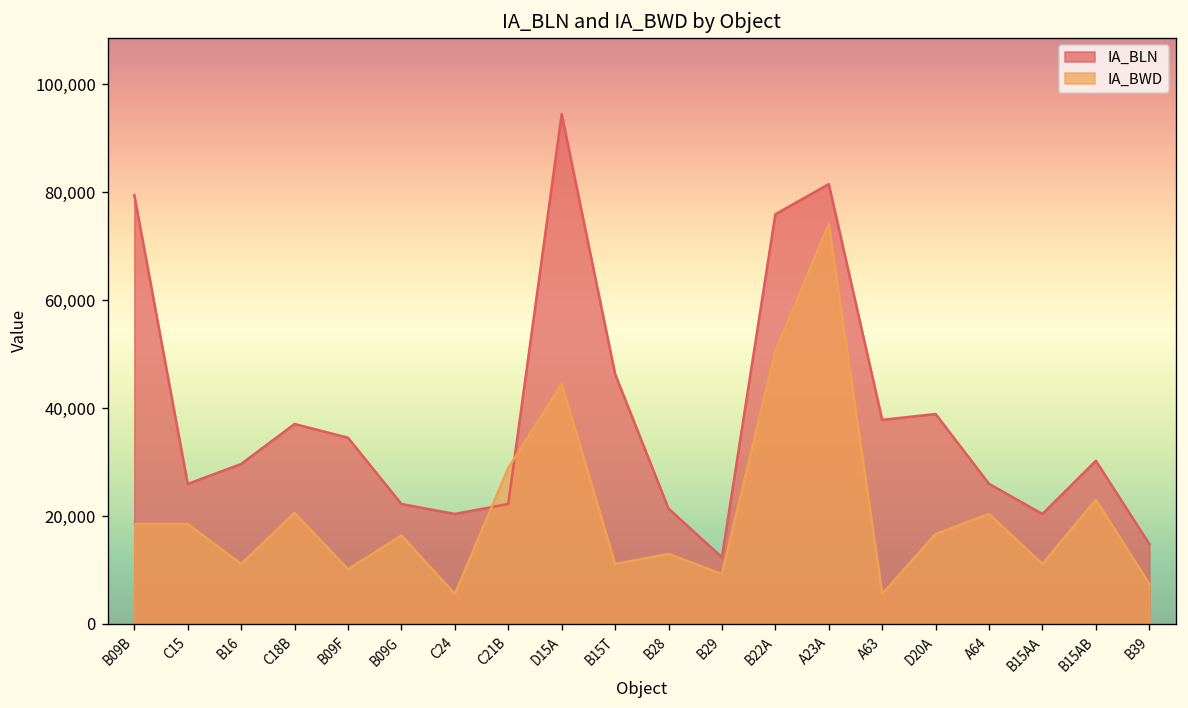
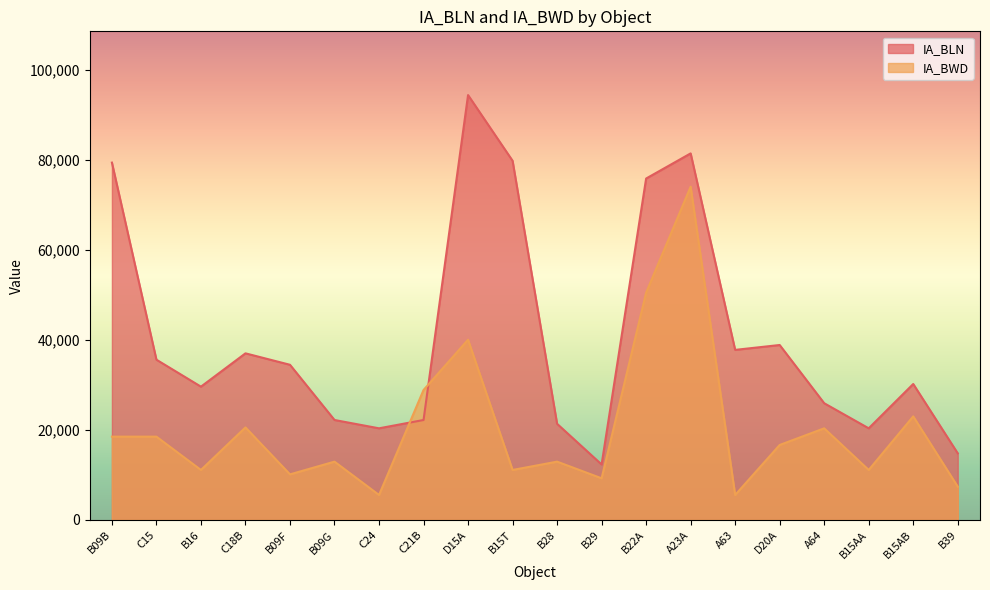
  {
    "IA_BLN": {
      "B09B": "79,000",
-     "C15": "26,000",
+     "C15": "36,000",
      "B16": "30,000",
      "C18B": "37,000",
      "B09F": "34,000",
      "B09G": "22,000",
      "C24": "20,000",
      "C21B": "22,000",
      "D15A": "94,000",
-     "B15T": "46,000",
+     "B15T": "80,000",
      "B28": "21,000",
      "B29": "12,000",
      "B22A": "76,000",
      "A23A": "81,000",
      "A63": "38,000",
      "D20A": "39,000",
      "A64": "26,000",
      "B15AA": "20,000",
      "B15AB": "30,000",
      "B39": "15,000"
    },
    "IA_BWD": {
      "B09B": "19,000",
      "C15": "19,000",
      "B16": "11,000",
      "C18B": "21,000",
      "B09F": "10,000",
-     "B09G": "16,000",
+     "B09G": "13,000",
      "C24": "6,000",
      "C21B": "29,000",
-     "D15A": "44,000",
+     "D15A": "40,000",
      "B15T": "11,000",
      "B28": "13,000",
      "B29": "9,000",
      "B22A": "51,000",
      "A23A": "74,000",
      "A63": "6,000",
      "D20A": "17,000",
      "A64": "20,000",
      "B15AA": "11,000",
      "B15AB": "23,000",
      "B39": "7,000"
    }
  }
